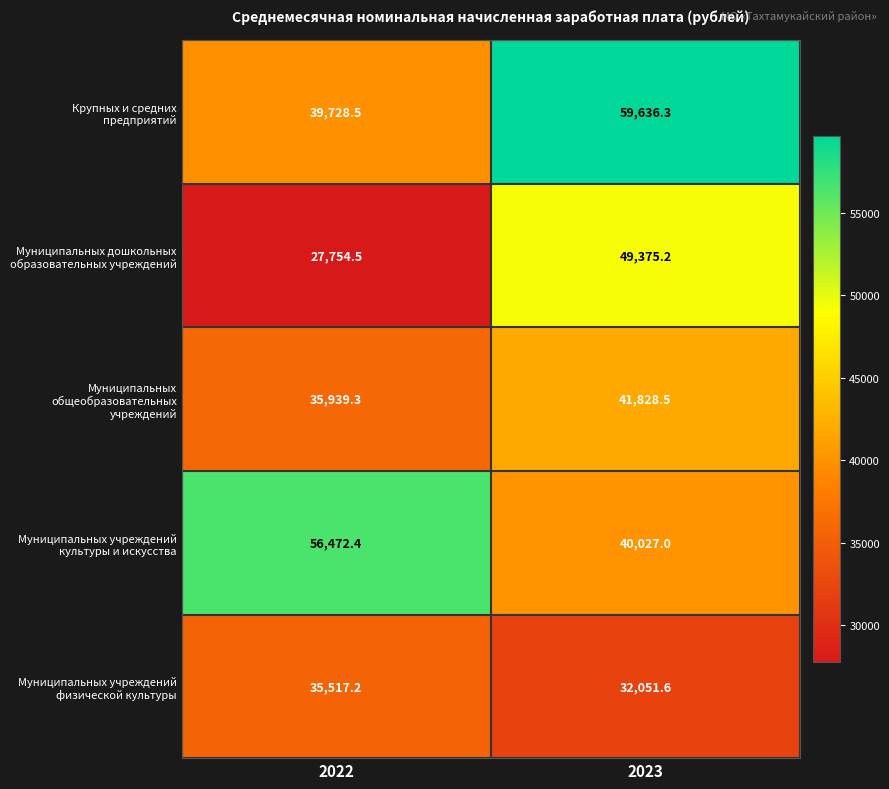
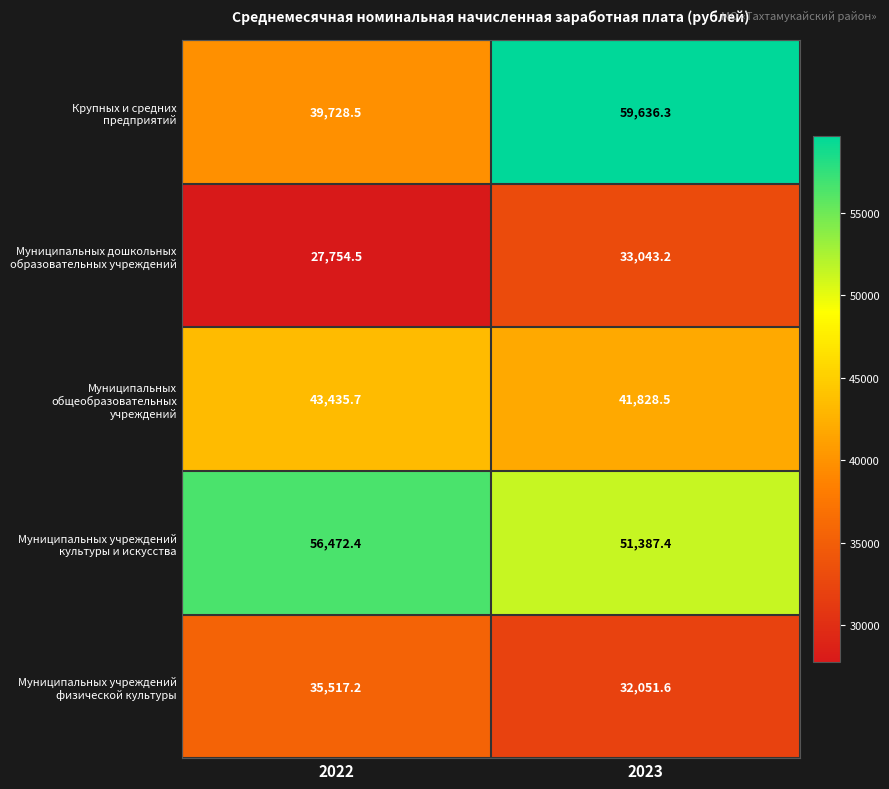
  {
    "Крупных и средних предприятий": {
      "2022": "39,728.5",
      "2023": "59,636.3"
    },
    "Муниципальных дошкольных образовательных учреждений": {
      "2022": "27,754.5",
-     "2023": "49,375.2"
+     "2023": "33,043.2"
    },
    "Муниципальных общеобразовательных учреждений": {
-     "2022": "35,939.3",
+     "2022": "43,435.7",
      "2023": "41,828.5"
    },
    "Муниципальных учреждений культуры и искусства": {
      "2022": "56,472.4",
-     "2023": "40,027.0"
+     "2023": "51,387.4"
    },
    "Муниципальных учреждений физической культуры": {
      "2022": "35,517.2",
      "2023": "32,051.6"
    }
  }
